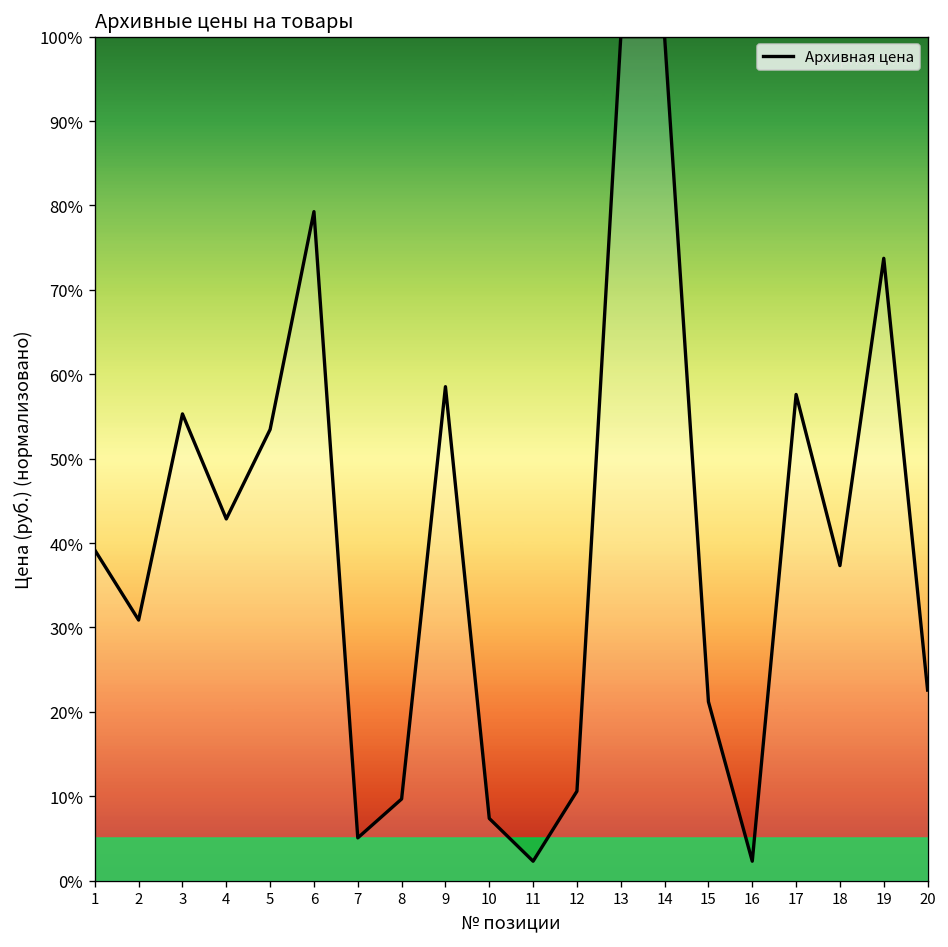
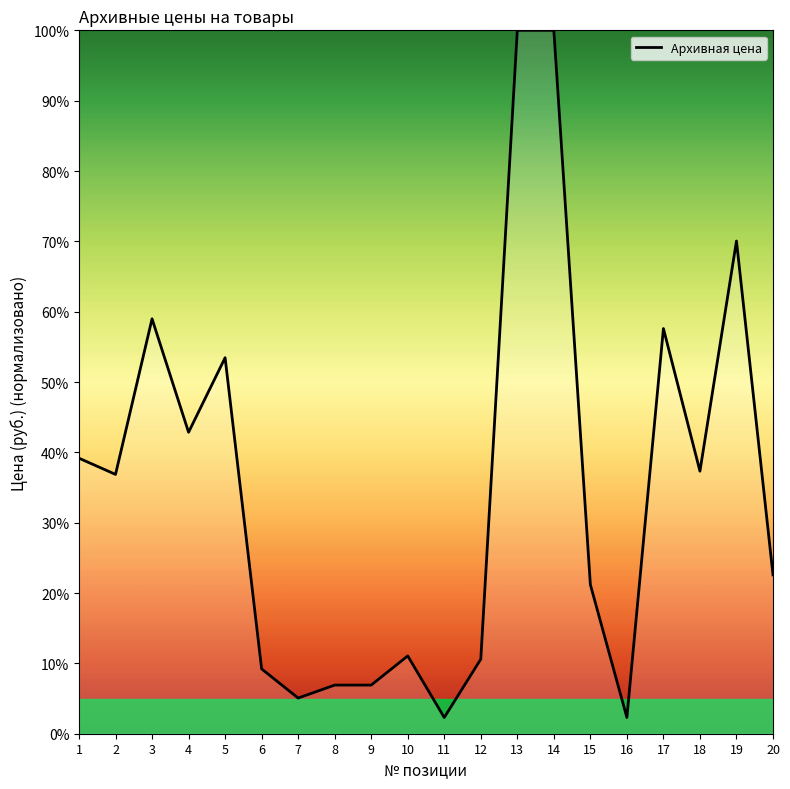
  {
    "1": "39%",
-   "2": "31%",
-   "3": "55%",
+   "2": "37%",
+   "3": "59%",
    "4": "43%",
    "5": "53%",
-   "6": "79%",
+   "6": "9%",
    "7": "5%",
-   "8": "10%",
-   "9": "59%",
-   "10": "7%",
+   "8": "7%",
+   "9": "7%",
+   "10": "11%",
    "12": "11%",
    "13": "100%",
    "14": "100%",
    "15": "21%",
    "17": "58%",
    "18": "37%",
-   "19": "74%",
+   "19": "70%",
    "20": "23%"
  }
